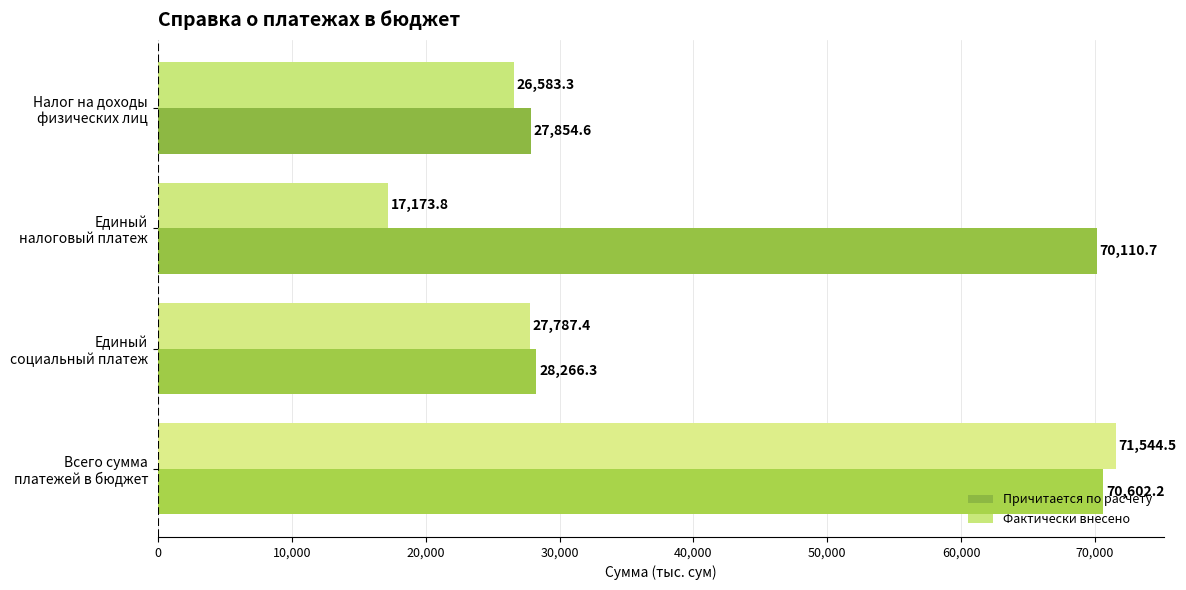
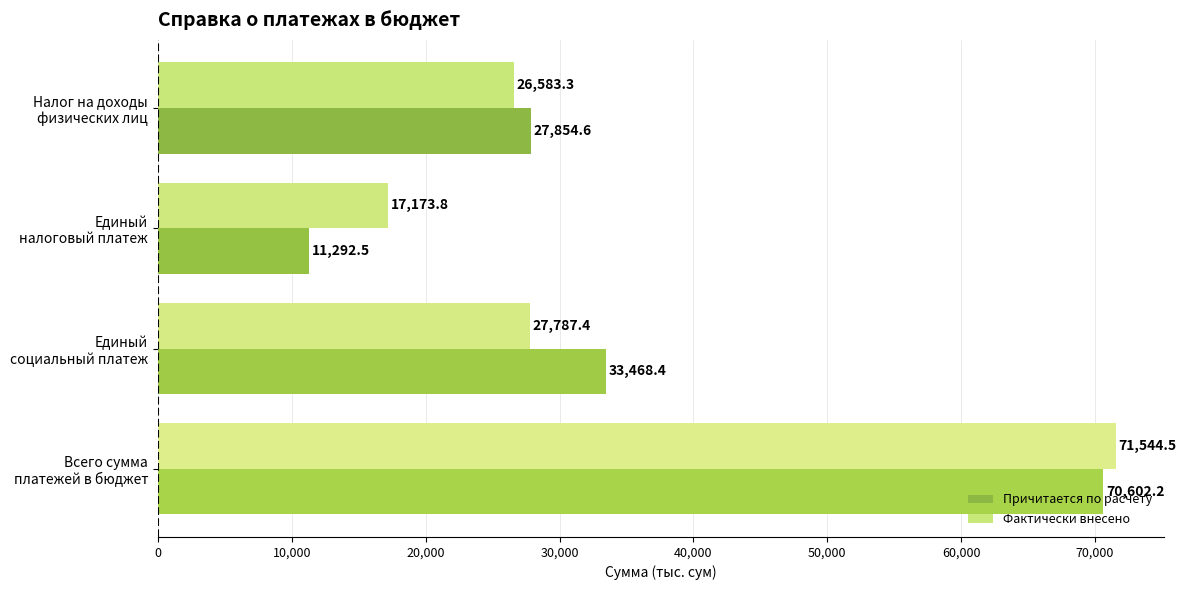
  {
    "Причитается по расчету": {
      "Налог на доходы физических лиц": "27,854.6",
-     "Единый налоговый платеж": "70,110.7",
-     "Единый социальный платеж": "28,266.3",
+     "Единый налоговый платеж": "11,292.5",
+     "Единый социальный платеж": "33,468.4",
      "Всего сумма платежей в бюджет": "70,602.2"
    },
    "Фактически внесено": {
      "Налог на доходы физических лиц": "26,583.3",
      "Единый налоговый платеж": "17,173.8",
      "Единый социальный платеж": "27,787.4",
      "Всего сумма платежей в бюджет": "71,544.5"
    }
  }
